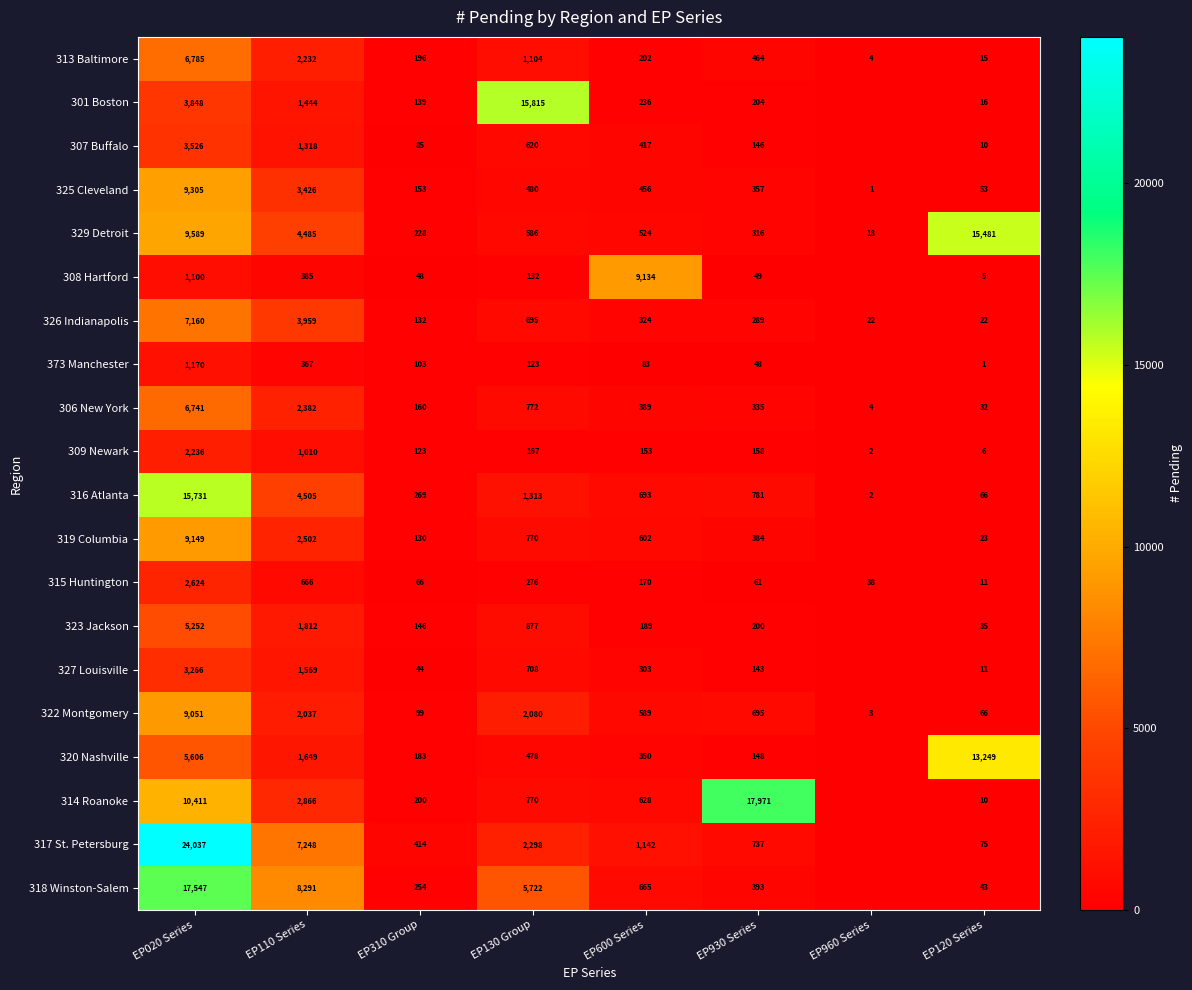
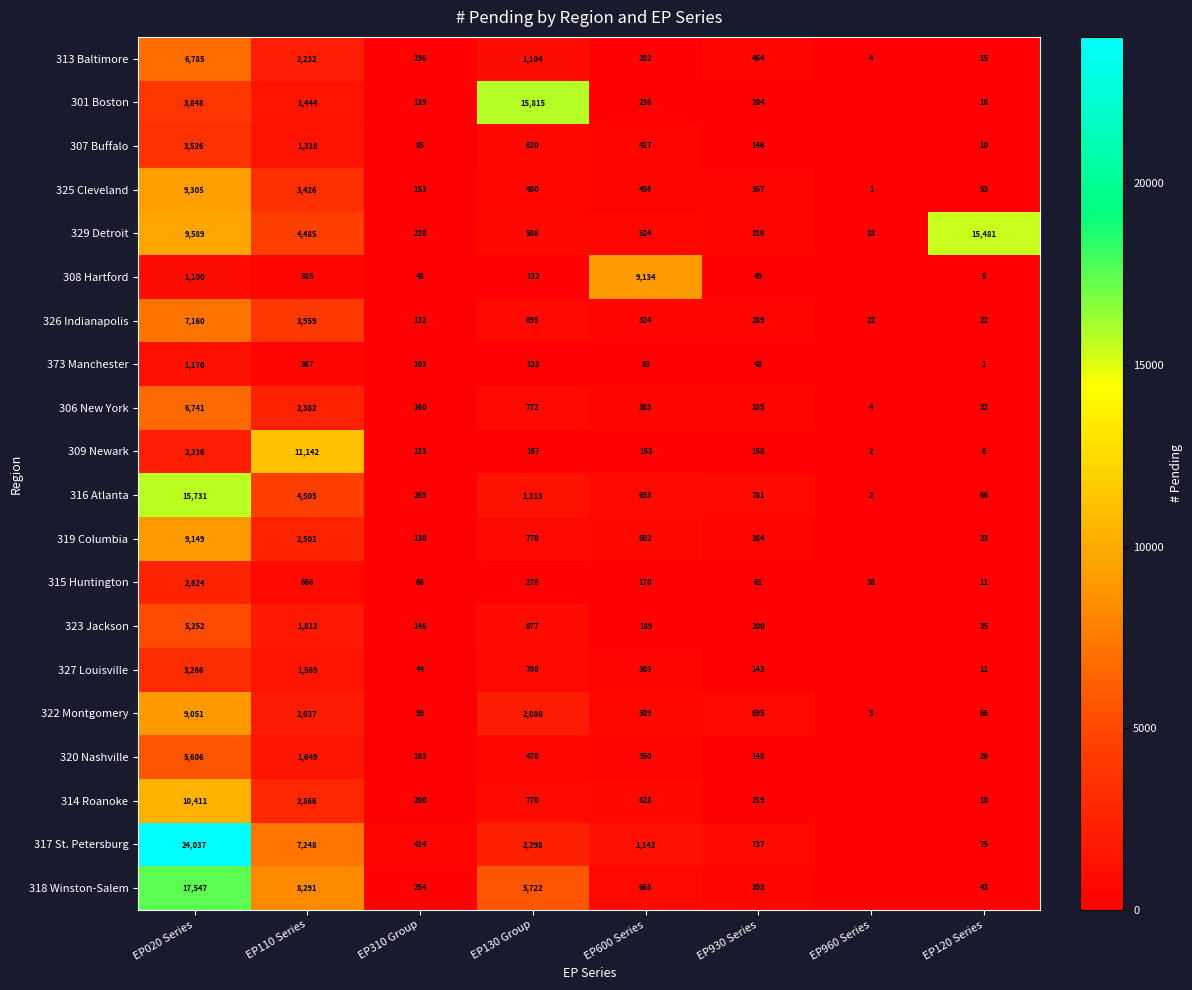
  {
    "313 Baltimore": {
      "EP020 Series": "6,785",
      "EP110 Series": "2,232",
      "EP310 Group": "196",
      "EP130 Group": "1,104",
      "EP600 Series": "202",
      "EP930 Series": "464",
      "EP960 Series": "4",
      "EP120 Series": "15"
    },
    "301 Boston": {
      "EP020 Series": "3,848",
      "EP110 Series": "1,444",
      "EP310 Group": "139",
      "EP130 Group": "15,815",
      "EP600 Series": "236",
      "EP930 Series": "204",
      "EP120 Series": "16"
    },
    "307 Buffalo": {
      "EP020 Series": "3,526",
      "EP110 Series": "1,318",
      "EP310 Group": "85",
      "EP130 Group": "620",
      "EP600 Series": "417",
      "EP930 Series": "146",
      "EP120 Series": "10"
    },
    "325 Cleveland": {
      "EP020 Series": "9,305",
      "EP110 Series": "3,426",
      "EP310 Group": "153",
      "EP130 Group": "480",
      "EP600 Series": "456",
      "EP930 Series": "357",
      "EP960 Series": "1",
      "EP120 Series": "53"
    },
    "329 Detroit": {
      "EP020 Series": "9,589",
      "EP110 Series": "4,485",
      "EP310 Group": "228",
      "EP130 Group": "586",
      "EP600 Series": "524",
      "EP930 Series": "316",
      "EP960 Series": "18",
      "EP120 Series": "15,481"
    },
    "308 Hartford": {
      "EP020 Series": "1,100",
      "EP110 Series": "385",
      "EP310 Group": "48",
      "EP130 Group": "132",
      "EP600 Series": "9,134",
      "EP930 Series": "49",
      "EP120 Series": "5"
    },
    "326 Indianapolis": {
      "EP020 Series": "7,160",
      "EP110 Series": "3,959",
      "EP310 Group": "132",
      "EP130 Group": "695",
      "EP600 Series": "324",
      "EP930 Series": "289",
      "EP960 Series": "22",
      "EP120 Series": "22"
    },
    "373 Manchester": {
      "EP020 Series": "1,170",
      "EP110 Series": "367",
      "EP310 Group": "103",
      "EP130 Group": "123",
      "EP600 Series": "83",
      "EP930 Series": "48",
      "EP120 Series": "1"
    },
    "306 New York": {
      "EP020 Series": "6,741",
      "EP110 Series": "2,382",
      "EP310 Group": "160",
      "EP130 Group": "772",
      "EP600 Series": "389",
      "EP930 Series": "335",
      "EP960 Series": "4",
      "EP120 Series": "32"
    },
    "309 Newark": {
      "EP020 Series": "2,236",
-     "EP110 Series": "1,010",
+     "EP110 Series": "11,142",
      "EP310 Group": "123",
      "EP130 Group": "167",
      "EP600 Series": "153",
      "EP930 Series": "158",
      "EP960 Series": "2",
      "EP120 Series": "6"
    },
    "316 Atlanta": {
      "EP020 Series": "15,731",
      "EP110 Series": "4,505",
      "EP310 Group": "269",
      "EP130 Group": "1,313",
      "EP600 Series": "693",
      "EP930 Series": "781",
      "EP960 Series": "2",
      "EP120 Series": "66"
    },
    "319 Columbia": {
      "EP020 Series": "9,149",
      "EP110 Series": "2,502",
      "EP310 Group": "130",
      "EP130 Group": "770",
      "EP600 Series": "602",
      "EP930 Series": "384",
      "EP120 Series": "23"
    },
    "315 Huntington": {
      "EP020 Series": "2,624",
      "EP110 Series": "666",
      "EP310 Group": "66",
      "EP130 Group": "276",
      "EP600 Series": "170",
      "EP930 Series": "61",
      "EP960 Series": "38",
      "EP120 Series": "11"
    },
    "323 Jackson": {
      "EP020 Series": "5,252",
      "EP110 Series": "1,812",
      "EP310 Group": "146",
      "EP130 Group": "877",
      "EP600 Series": "189",
      "EP930 Series": "200",
      "EP120 Series": "35"
    },
    "327 Louisville": {
      "EP020 Series": "3,266",
      "EP110 Series": "1,569",
      "EP310 Group": "44",
      "EP130 Group": "708",
      "EP600 Series": "303",
      "EP930 Series": "143",
      "EP120 Series": "11"
    },
    "322 Montgomery": {
      "EP020 Series": "9,051",
      "EP110 Series": "2,037",
      "EP310 Group": "99",
      "EP130 Group": "2,080",
      "EP600 Series": "589",
      "EP930 Series": "695",
      "EP960 Series": "3",
      "EP120 Series": "66"
    },
    "320 Nashville": {
      "EP020 Series": "5,606",
      "EP110 Series": "1,649",
      "EP310 Group": "183",
      "EP130 Group": "478",
      "EP600 Series": "350",
      "EP930 Series": "148",
-     "EP120 Series": "13,249"
+     "EP120 Series": "26"
    },
    "314 Roanoke": {
      "EP020 Series": "10,411",
      "EP110 Series": "2,866",
      "EP310 Group": "200",
      "EP130 Group": "770",
      "EP600 Series": "628",
-     "EP930 Series": "17,971",
+     "EP930 Series": "219",
      "EP120 Series": "10"
    },
    "317 St. Petersburg": {
      "EP020 Series": "24,037",
      "EP110 Series": "7,248",
      "EP310 Group": "414",
      "EP130 Group": "2,298",
      "EP600 Series": "1,142",
      "EP930 Series": "737",
      "EP120 Series": "75"
    },
    "318 Winston-Salem": {
      "EP020 Series": "17,547",
      "EP110 Series": "8,291",
      "EP310 Group": "254",
      "EP130 Group": "5,722",
      "EP600 Series": "665",
      "EP930 Series": "393",
      "EP120 Series": "43"
    }
  }
